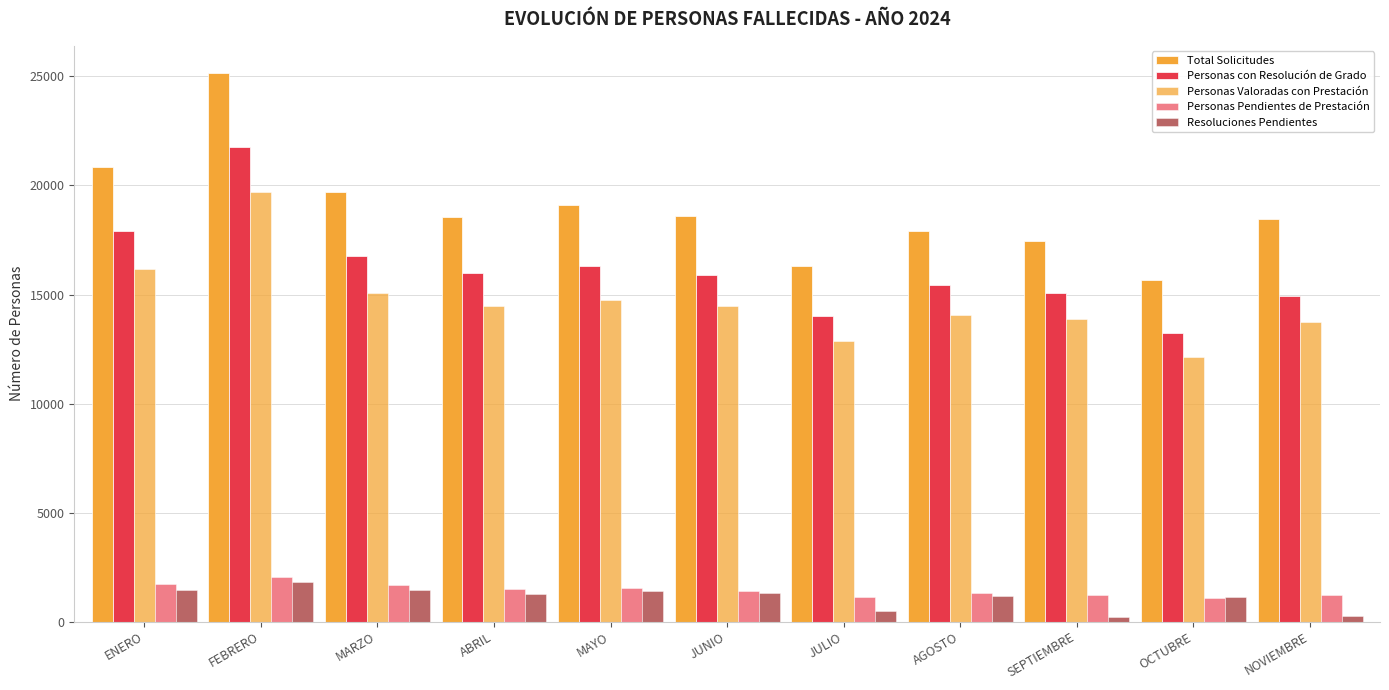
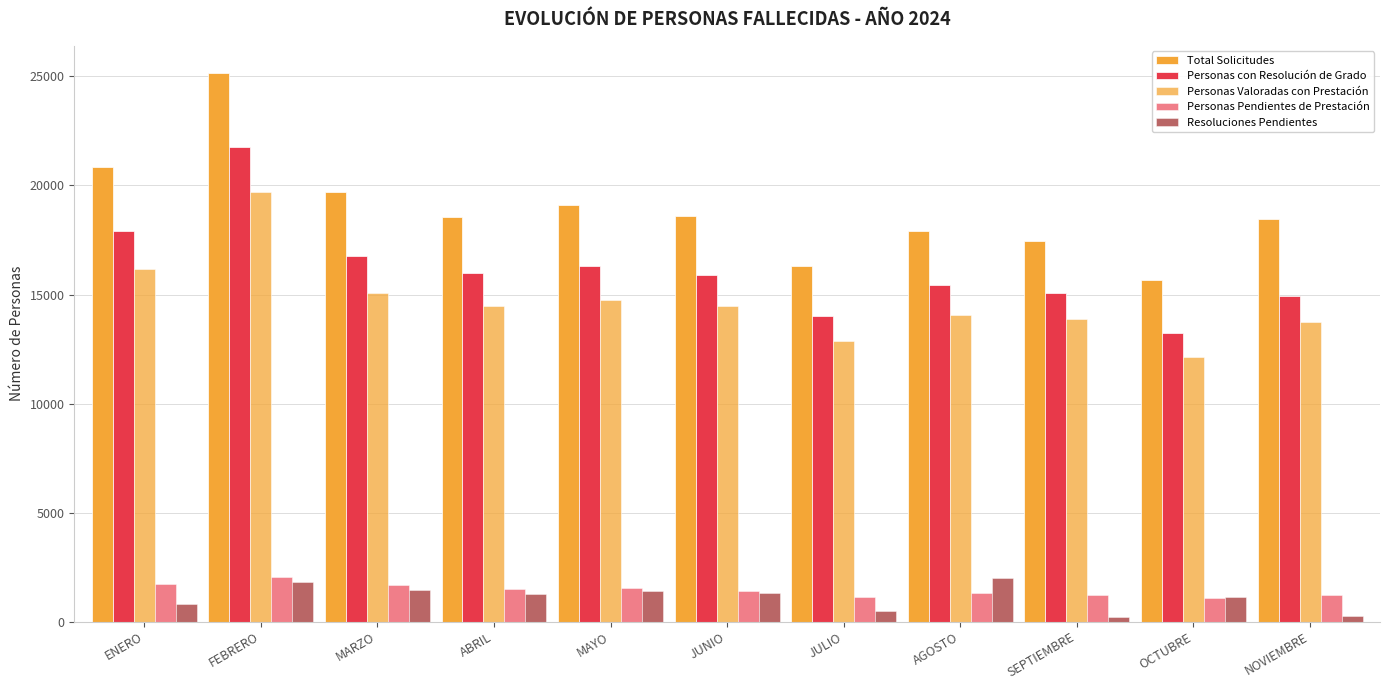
  {
    "Resoluciones Pendientes": {
-     "ENERO": 1400,
+     "ENERO": 800,
      "FEBRERO": 1800,
      "MARZO": 1500,
      "ABRIL": 1300,
      "MAYO": 1400,
      "JUNIO": 1300,
      "JULIO": 500,
-     "AGOSTO": 1200,
+     "AGOSTO": 2000,
      "SEPTIEMBRE": 200,
      "OCTUBRE": 1100,
      "NOVIEMBRE": 300
    }
  }
